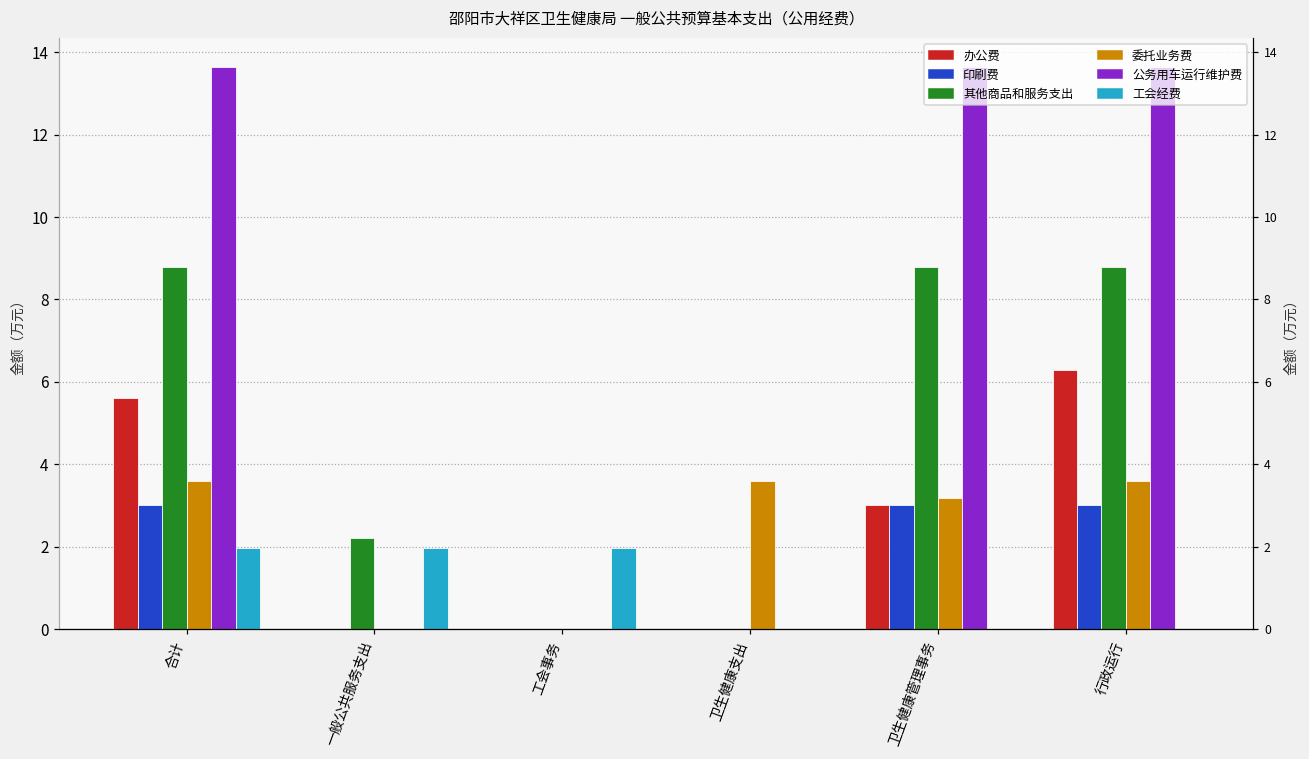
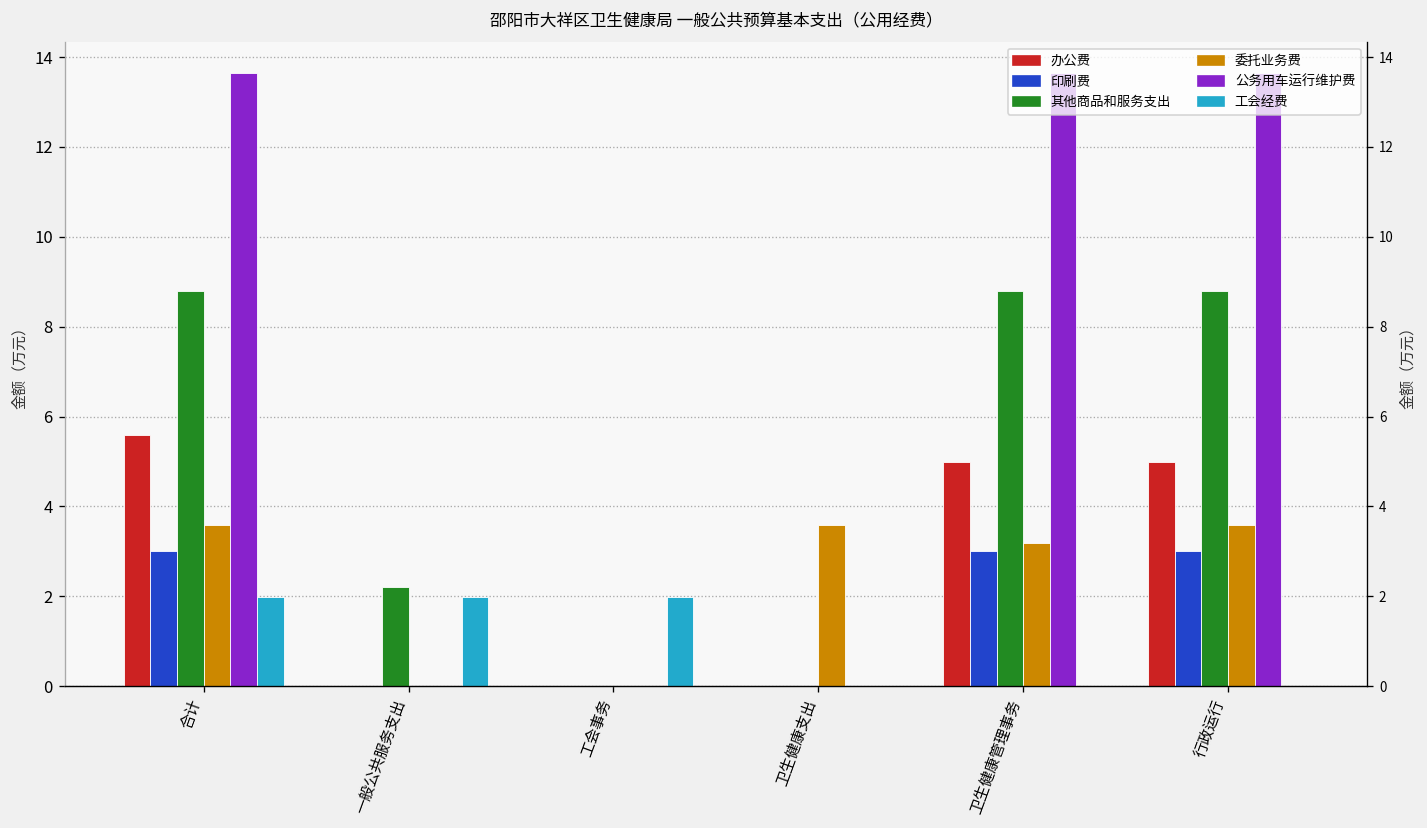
  {
    "办公费": {
      "合计": 5.6,
      "一般公共服务支出": 0.0,
      "工会事务": 0.0,
      "卫生健康支出": 0.0,
-     "卫生健康管理事务": 3,
-     "行政运行": 6.3
+     "卫生健康管理事务": 5,
+     "行政运行": 5.0
    },
    "印刷费": {
      "合计": 3.0,
      "一般公共服务支出": 0.0,
      "工会事务": 0.0,
      "卫生健康支出": 0.0,
      "卫生健康管理事务": 3.0,
      "行政运行": 3.0
    },
    "其他商品和服务支出": {
      "合计": 8.8,
      "一般公共服务支出": 2.2,
      "工会事务": 0.0,
      "卫生健康支出": 0.0,
      "卫生健康管理事务": 8.8,
      "行政运行": 8.8
    },
    "委托业务费": {
      "合计": 3.6,
      "一般公共服务支出": 0.0,
      "工会事务": 0.0,
      "卫生健康支出": 3.6,
      "卫生健康管理事务": 3.2,
      "行政运行": 3.6
    },
    "公务用车运行维护费": {
      "合计": 13.7,
      "一般公共服务支出": 0.0,
      "工会事务": 0.0,
      "卫生健康支出": 0.0
    },
    "工会经费": {
      "合计": 2.0,
      "一般公共服务支出": 2.0,
      "工会事务": 2.0,
      "卫生健康支出": 0.0,
      "卫生健康管理事务": 0.0,
      "行政运行": 0.0
    }
  }
